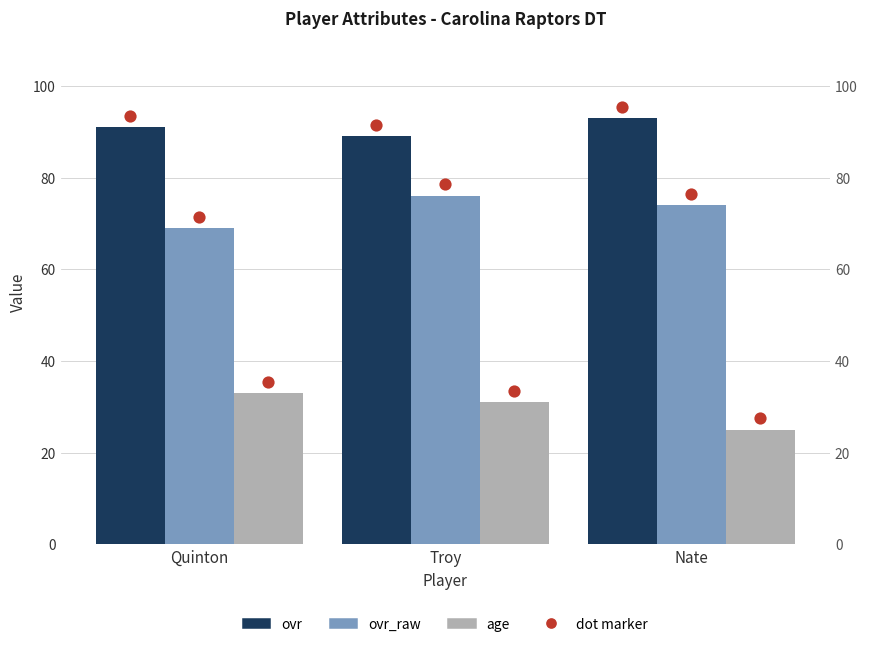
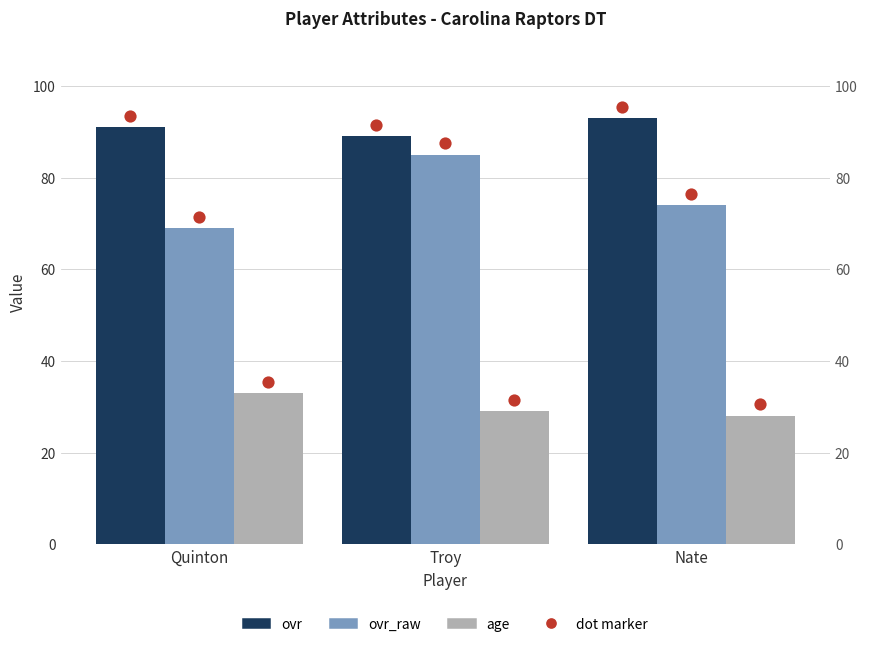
  {
    "ovr": {
      "Quinton": 91,
      "Troy": 89,
      "Nate": 93
    },
    "ovr_raw": {
      "Quinton": 69,
-     "Troy": 76,
+     "Troy": 85,
      "Nate": 74
    },
    "age": {
      "Quinton": 33,
-     "Troy": 31,
-     "Nate": 25
+     "Troy": 29,
+     "Nate": 28
    }
  }
